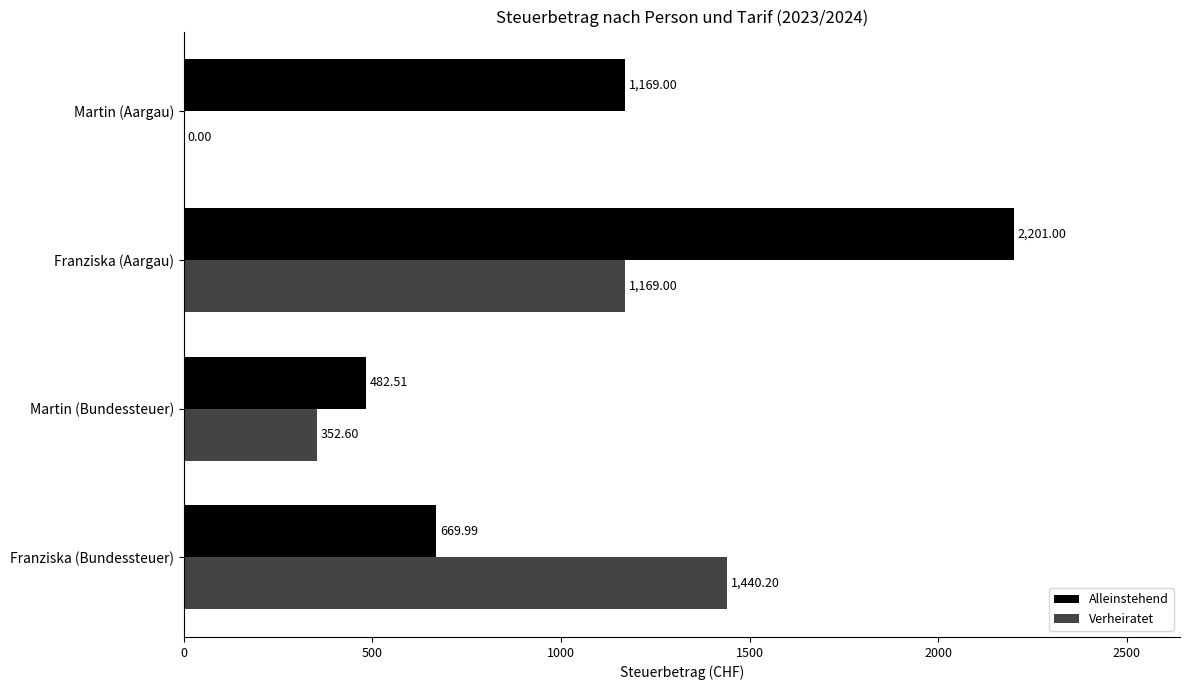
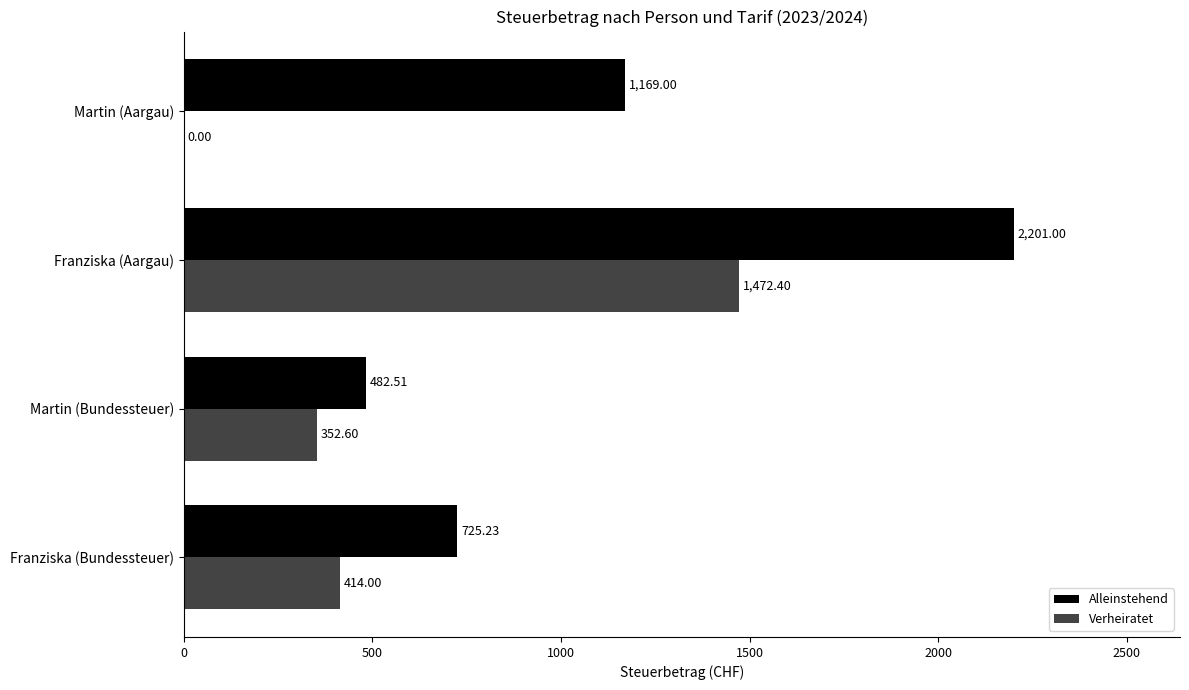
  {
    "Alleinstehend": {
      "Martin (Aargau)": "1,169.00",
      "Franziska (Aargau)": "2,201.00",
      "Martin (Bundessteuer)": "482.51",
-     "Franziska (Bundessteuer)": "669.99"
+     "Franziska (Bundessteuer)": "725.23"
    },
    "Verheiratet": {
      "Martin (Aargau)": "0.00",
-     "Franziska (Aargau)": "1,169.00",
+     "Franziska (Aargau)": "1,472.40",
      "Martin (Bundessteuer)": "352.60",
-     "Franziska (Bundessteuer)": "1,440.20"
+     "Franziska (Bundessteuer)": "414.00"
    }
  }
